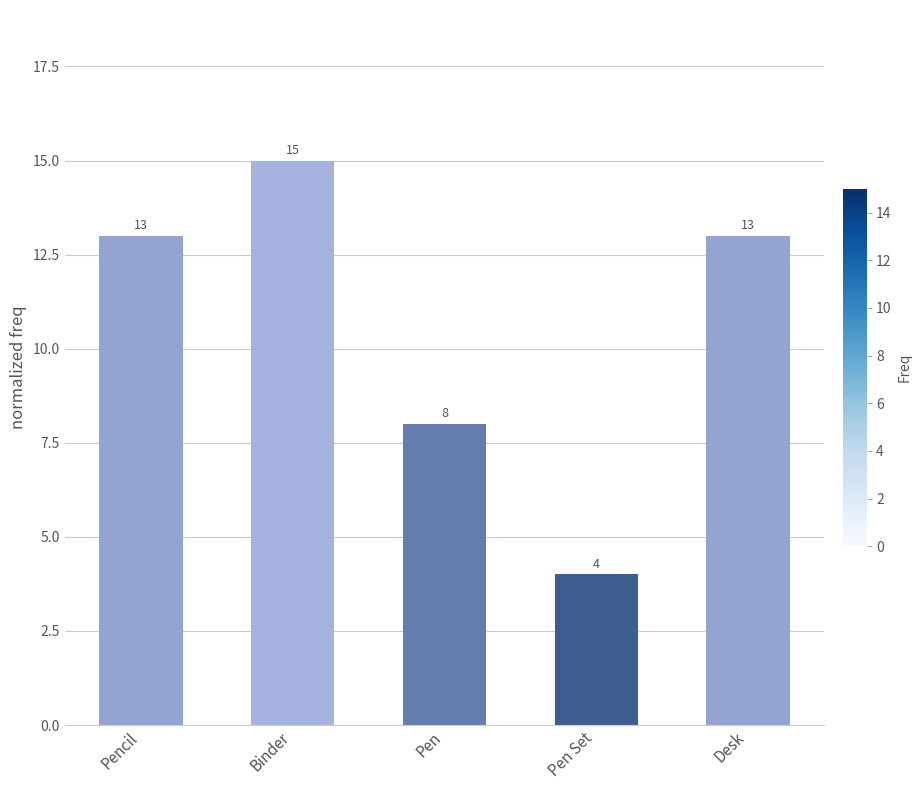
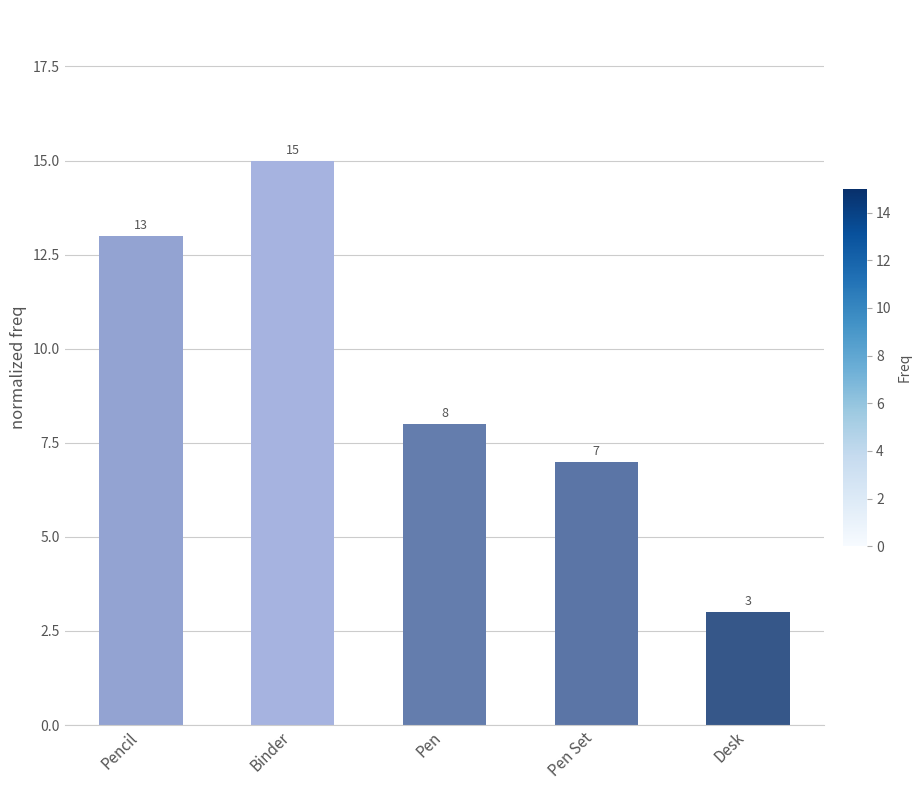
  {
    "Pencil": 13,
    "Binder": 15,
    "Pen": 8,
-   "Pen Set": 4,
-   "Desk": 13
+   "Pen Set": 7,
+   "Desk": 3
  }
